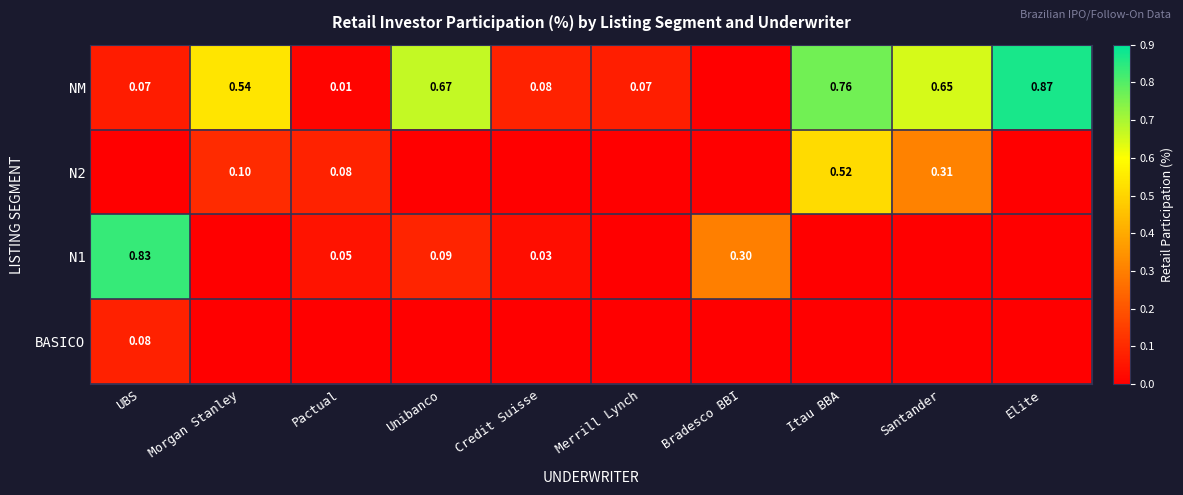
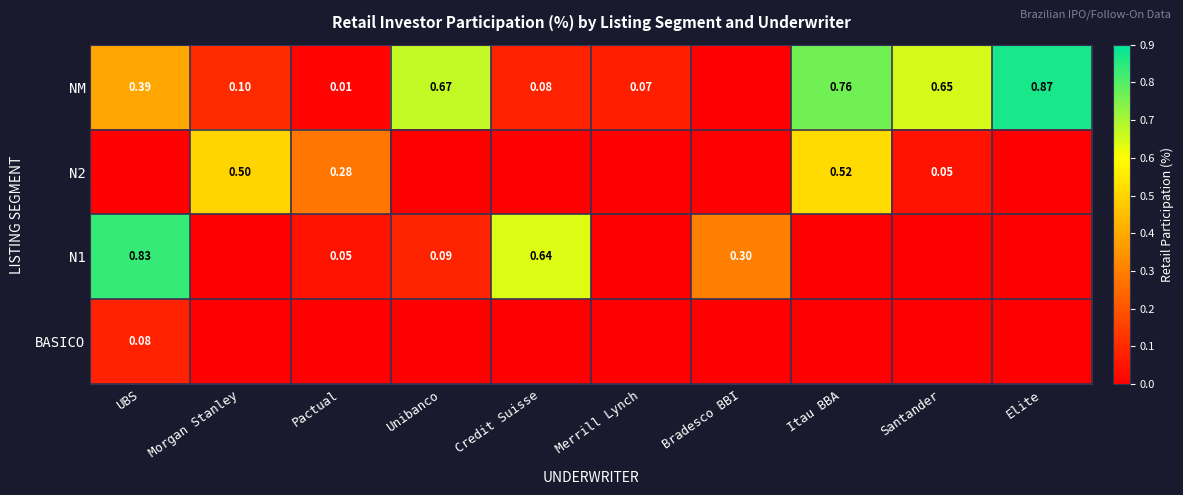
  {
    "NM": {
-     "UBS": 0.07,
-     "Morgan Stanley": 0.54,
+     "UBS": 0.39,
+     "Morgan Stanley": 0.10,
      "Pactual": 0.01,
      "Unibanco": 0.67,
      "Credit Suisse": 0.08,
      "Merrill Lynch": 0.07,
      "Itau BBA": 0.76,
      "Santander": 0.65,
      "Elite": 0.87
    },
    "N2": {
-     "Morgan Stanley": 0.10,
-     "Pactual": 0.08,
+     "Morgan Stanley": 0.50,
+     "Pactual": 0.28,
      "Itau BBA": 0.52,
-     "Santander": 0.31
+     "Santander": 0.05
    },
    "N1": {
      "UBS": 0.83,
      "Pactual": 0.05,
      "Unibanco": 0.09,
-     "Credit Suisse": 0.03,
+     "Credit Suisse": 0.64,
      "Bradesco BBI": 0.30
    },
    "BASICO": {
      "UBS": 0.08
    }
  }
